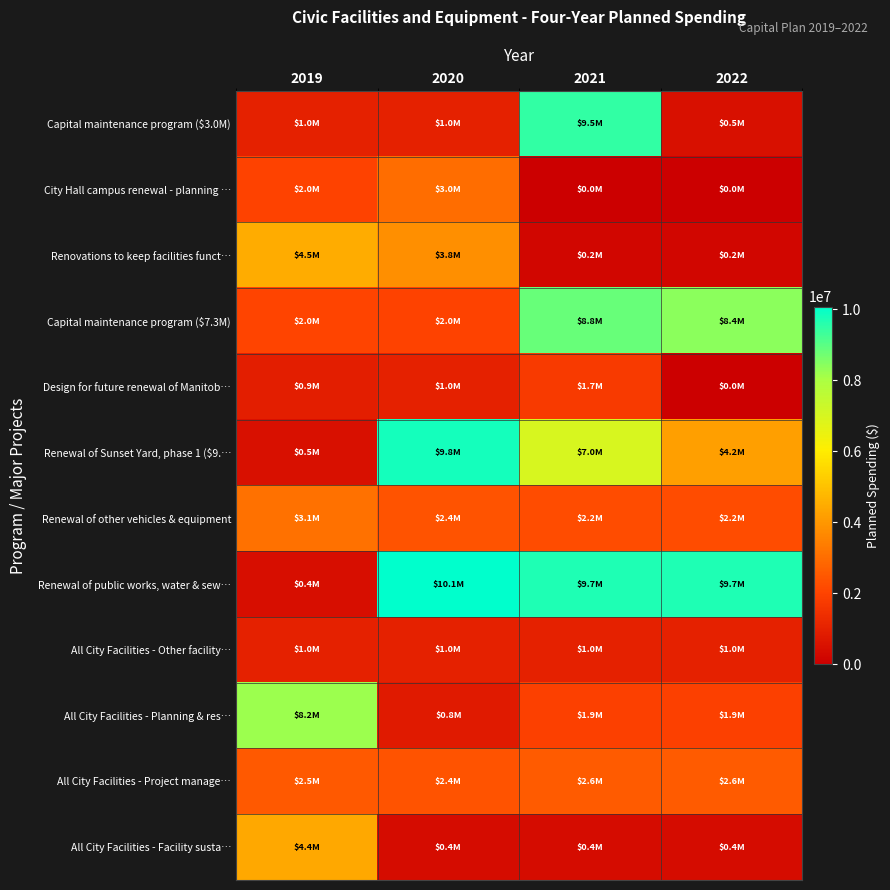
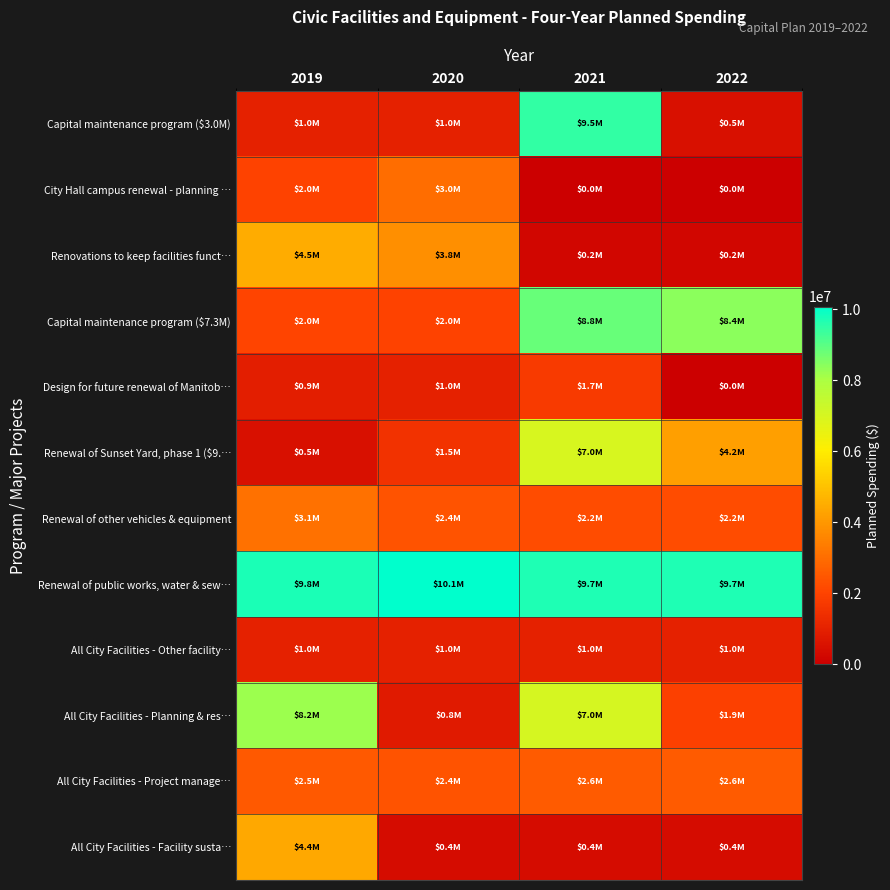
  {
    "Capital maintenance program ($3.0M)": {
      "2019": "$1.0M",
      "2020": "$1.0M",
      "2021": "$9.5M",
      "2022": "$0.5M"
    },
    "City Hall campus renewal - planning …": {
      "2019": "$2.0M",
      "2020": "$3.0M",
      "2021": "$0.0M",
      "2022": "$0.0M"
    },
    "Renovations to keep facilities funct…": {
      "2019": "$4.5M",
      "2020": "$3.8M",
      "2021": "$0.2M",
      "2022": "$0.2M"
    },
    "Capital maintenance program ($7.3M)": {
      "2019": "$2.0M",
      "2020": "$2.0M",
      "2021": "$8.8M",
      "2022": "$8.4M"
    },
    "Design for future renewal of Manitob…": {
      "2019": "$0.9M",
      "2020": "$1.0M",
      "2021": "$1.7M",
      "2022": "$0.0M"
    },
    "Renewal of Sunset Yard, phase 1 ($9.…": {
      "2019": "$0.5M",
-     "2020": "$9.8M",
+     "2020": "$1.5M",
      "2021": "$7.0M",
      "2022": "$4.2M"
    },
    "Renewal of other vehicles & equipment": {
      "2019": "$3.1M",
      "2020": "$2.4M",
      "2021": "$2.2M",
      "2022": "$2.2M"
    },
    "Renewal of public works, water & sew…": {
-     "2019": "$0.4M",
+     "2019": "$9.8M",
      "2020": "$10.1M",
      "2021": "$9.7M",
      "2022": "$9.7M"
    },
    "All City Facilities - Other facility…": {
      "2019": "$1.0M",
      "2020": "$1.0M",
      "2021": "$1.0M",
      "2022": "$1.0M"
    },
    "All City Facilities - Planning & res…": {
      "2019": "$8.2M",
      "2020": "$0.8M",
-     "2021": "$1.9M",
+     "2021": "$7.0M",
      "2022": "$1.9M"
    },
    "All City Facilities - Project manage…": {
      "2019": "$2.5M",
      "2020": "$2.4M",
      "2021": "$2.6M",
      "2022": "$2.6M"
    },
    "All City Facilities - Facility susta…": {
      "2019": "$4.4M",
      "2020": "$0.4M",
      "2021": "$0.4M",
      "2022": "$0.4M"
    }
  }
